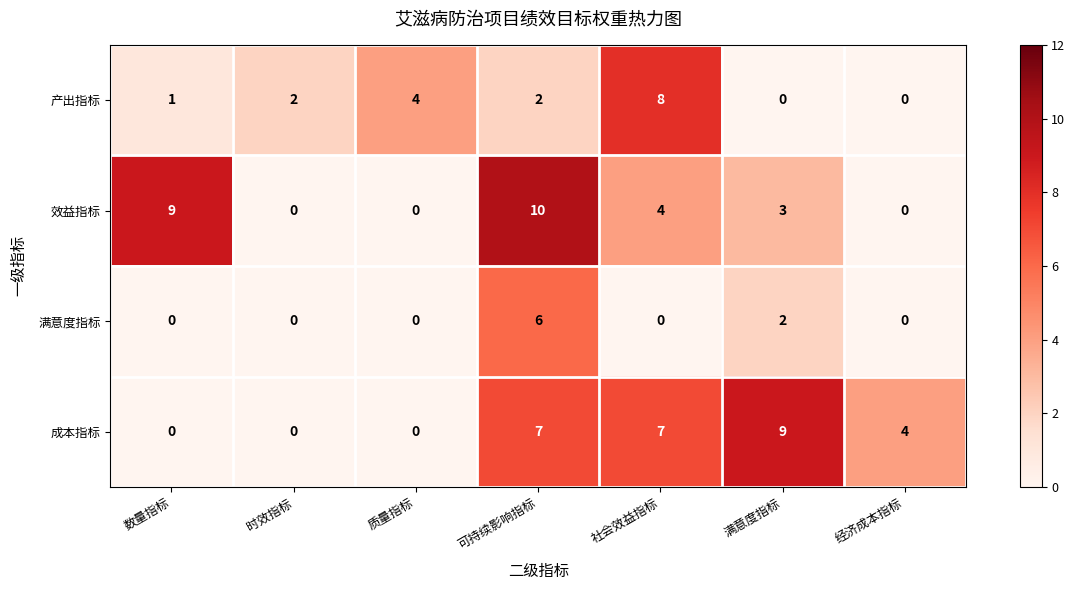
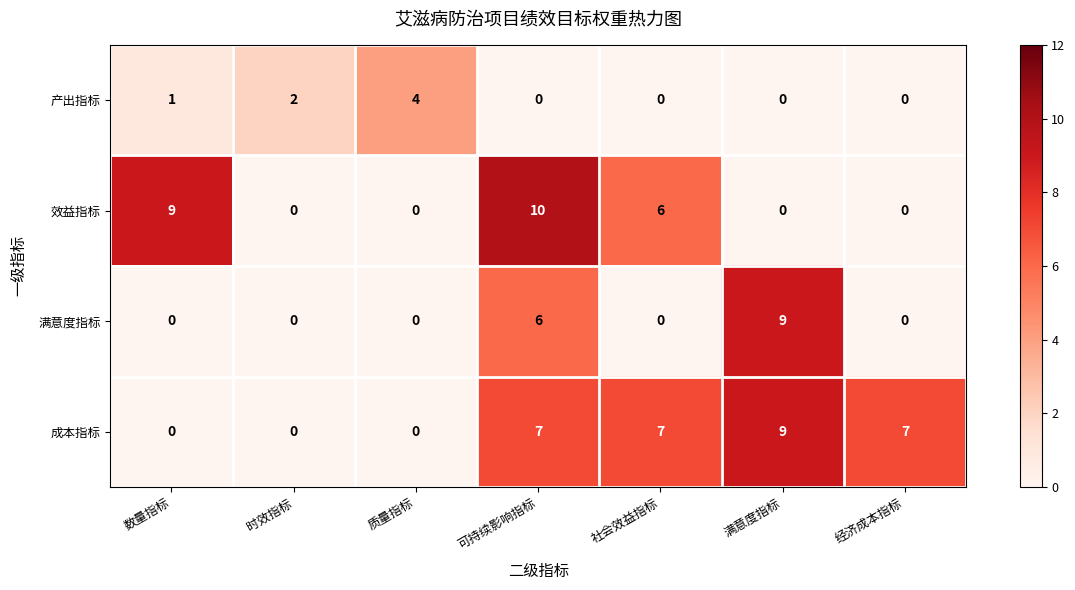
  {
    "产出指标": {
      "数量指标": 1,
      "时效指标": 2,
      "质量指标": 4,
-     "可持续影响指标": 2,
-     "社会效益指标": 8,
+     "可持续影响指标": 0,
+     "社会效益指标": 0,
      "满意度指标": 0,
      "经济成本指标": 0
    },
    "效益指标": {
      "数量指标": 9,
      "时效指标": 0,
      "质量指标": 0,
      "可持续影响指标": 10,
-     "社会效益指标": 4,
-     "满意度指标": 3,
+     "社会效益指标": 6,
+     "满意度指标": 0,
      "经济成本指标": 0
    },
    "满意度指标": {
      "数量指标": 0,
      "时效指标": 0,
      "质量指标": 0,
      "可持续影响指标": 6,
      "社会效益指标": 0,
-     "满意度指标": 2,
+     "满意度指标": 9,
      "经济成本指标": 0
    },
    "成本指标": {
      "数量指标": 0,
      "时效指标": 0,
      "质量指标": 0,
      "可持续影响指标": 7,
      "社会效益指标": 7,
      "满意度指标": 9,
-     "经济成本指标": 4
+     "经济成本指标": 7
    }
  }
